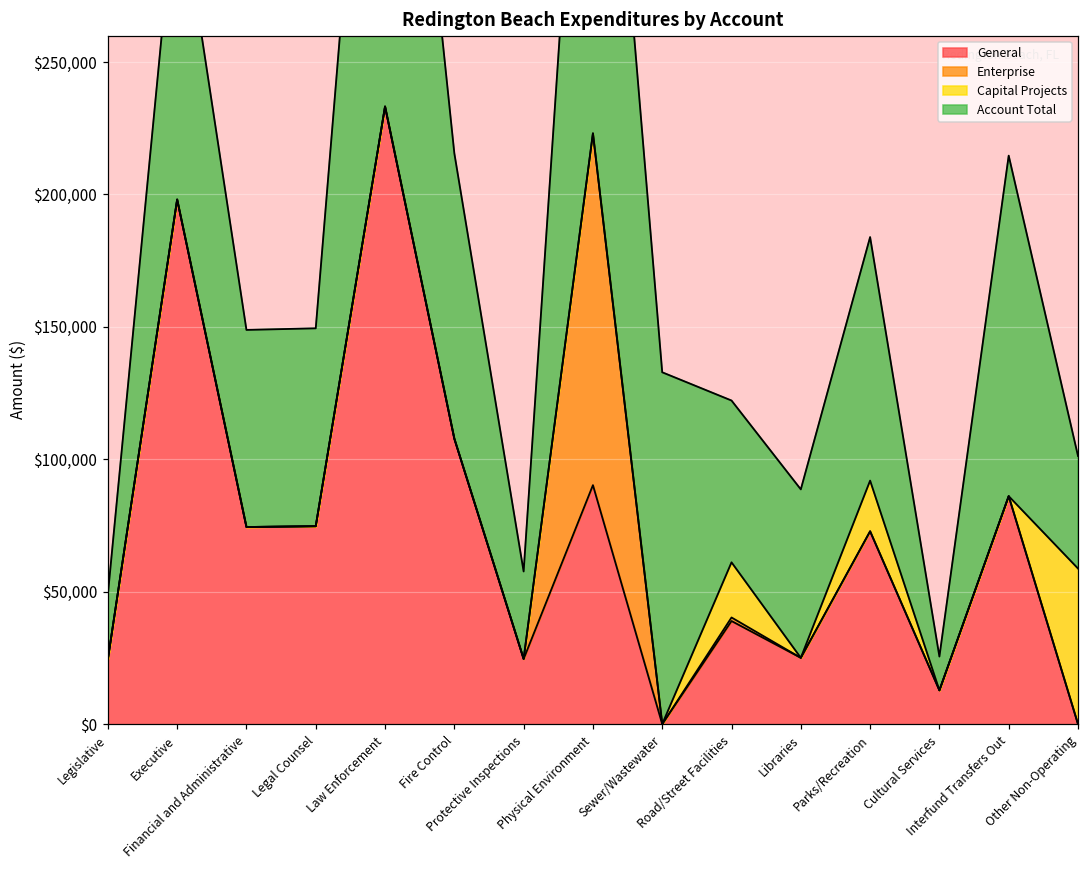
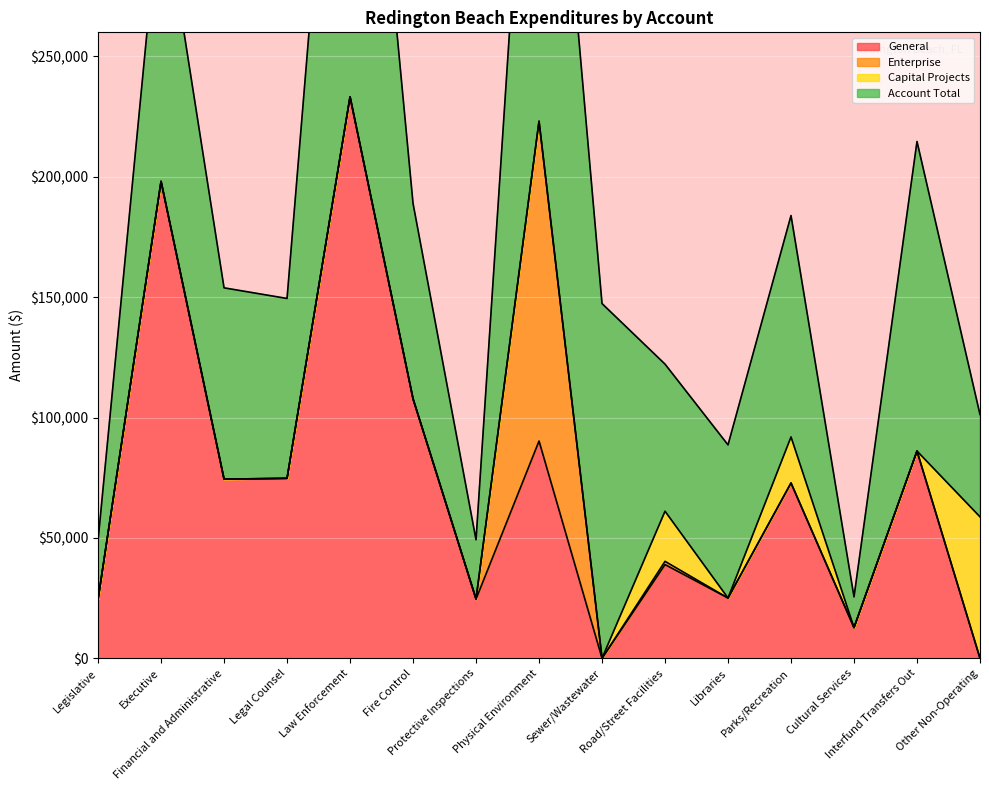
  {
    "General": {
      "Physical Environment": "$90,000",
      "Road/Street Facilities": "$39,000"
    },
    "Enterprise": {
      "Road/Street Facilities": "$1,000"
    },
    "Capital Projects": {
      "Road/Street Facilities": "$61,000",
      "Parks/Recreation": "$92,000",
      "Other Non-Operating": "$59,000"
    },
    "Account Total": {
      "Legislative": "$24,000",
-     "Financial and Administrative": "$74,000",
+     "Financial and Administrative": "$79,000",
      "Legal Counsel": "$75,000",
-     "Fire Control": "$108,000",
-     "Protective Inspections": "$33,000",
-     "Sewer/Wastewater": "$133,000",
+     "Fire Control": "$81,000",
+     "Protective Inspections": "$25,000",
+     "Sewer/Wastewater": "$147,000",
      "Road/Street Facilities": "$61,000",
      "Libraries": "$64,000",
      "Parks/Recreation": "$92,000",
      "Cultural Services": "$13,000",
      "Interfund Transfers Out": "$129,000",
      "Other Non-Operating": "$43,000"
    }
  }
